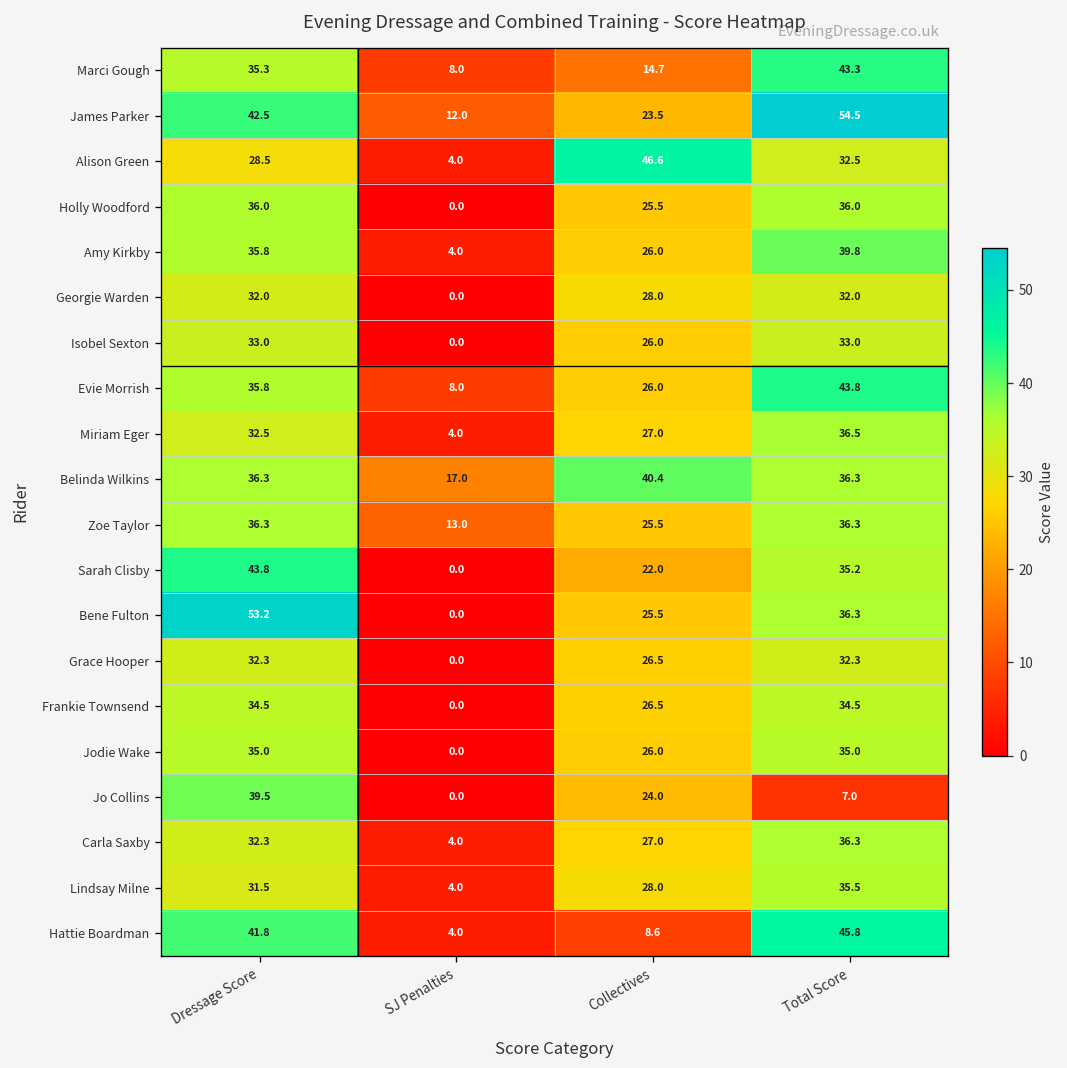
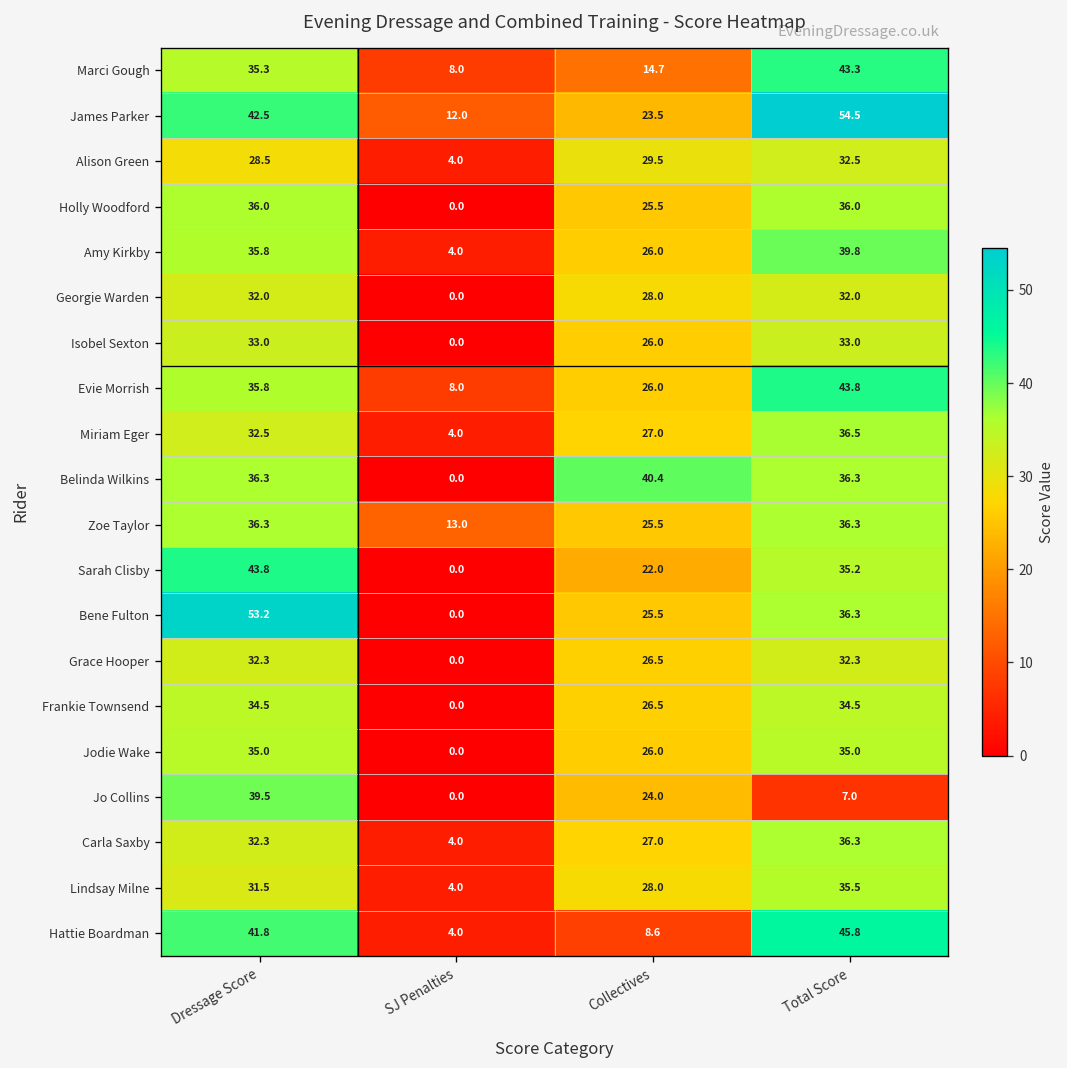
  {
    "Marci Gough": {
      "Dressage Score": 35.3,
      "SJ Penalties": 8.0,
      "Collectives": 14.7,
      "Total Score": 43.3
    },
    "James Parker": {
      "Dressage Score": 42.5,
      "SJ Penalties": 12.0,
      "Collectives": 23.5,
      "Total Score": 54.5
    },
    "Alison Green": {
      "Dressage Score": 28.5,
      "SJ Penalties": 4.0,
-     "Collectives": 46.6,
+     "Collectives": 29.5,
      "Total Score": 32.5
    },
    "Holly Woodford": {
      "Dressage Score": 36.0,
      "SJ Penalties": 0.0,
      "Collectives": 25.5,
      "Total Score": 36.0
    },
    "Amy Kirkby": {
      "Dressage Score": 35.8,
      "SJ Penalties": 4.0,
      "Collectives": 26.0,
      "Total Score": 39.8
    },
    "Georgie Warden": {
      "Dressage Score": 32.0,
      "SJ Penalties": 0.0,
      "Collectives": 28.0,
      "Total Score": 32.0
    },
    "Isobel Sexton": {
      "Dressage Score": 33.0,
      "SJ Penalties": 0.0,
      "Collectives": 26.0,
      "Total Score": 33.0
    },
    "Evie Morrish": {
      "Dressage Score": 35.8,
      "SJ Penalties": 8.0,
      "Collectives": 26.0,
      "Total Score": 43.8
    },
    "Miriam Eger": {
      "Dressage Score": 32.5,
      "SJ Penalties": 4.0,
      "Collectives": 27.0,
      "Total Score": 36.5
    },
    "Belinda Wilkins": {
      "Dressage Score": 36.3,
-     "SJ Penalties": 17.0,
+     "SJ Penalties": 0.0,
      "Collectives": 40.4,
      "Total Score": 36.3
    },
    "Zoe Taylor": {
      "Dressage Score": 36.3,
      "SJ Penalties": 13.0,
      "Collectives": 25.5,
      "Total Score": 36.3
    },
    "Sarah Clisby": {
      "Dressage Score": 43.8,
      "SJ Penalties": 0.0,
      "Collectives": 22.0,
      "Total Score": 35.2
    },
    "Bene Fulton": {
      "Dressage Score": 53.2,
      "SJ Penalties": 0.0,
      "Collectives": 25.5,
      "Total Score": 36.3
    },
    "Grace Hooper": {
      "Dressage Score": 32.3,
      "SJ Penalties": 0.0,
      "Collectives": 26.5,
      "Total Score": 32.3
    },
    "Frankie Townsend": {
      "Dressage Score": 34.5,
      "SJ Penalties": 0.0,
      "Collectives": 26.5,
      "Total Score": 34.5
    },
    "Jodie Wake": {
      "Dressage Score": 35.0,
      "SJ Penalties": 0.0,
      "Collectives": 26.0,
      "Total Score": 35.0
    },
    "Jo Collins": {
      "Dressage Score": 39.5,
      "SJ Penalties": 0.0,
      "Collectives": 24.0,
      "Total Score": 7.0
    },
    "Carla Saxby": {
      "Dressage Score": 32.3,
      "SJ Penalties": 4.0,
      "Collectives": 27.0,
      "Total Score": 36.3
    },
    "Lindsay Milne": {
      "Dressage Score": 31.5,
      "SJ Penalties": 4.0,
      "Collectives": 28.0,
      "Total Score": 35.5
    },
    "Hattie Boardman": {
      "Dressage Score": 41.8,
      "SJ Penalties": 4.0,
      "Collectives": 8.6,
      "Total Score": 45.8
    }
  }
